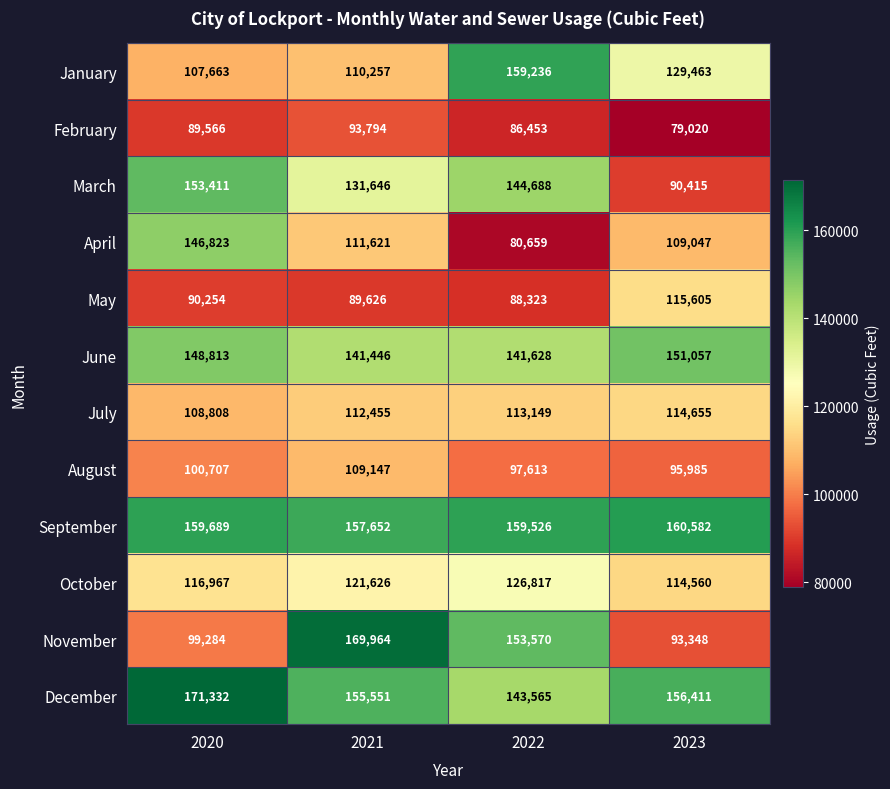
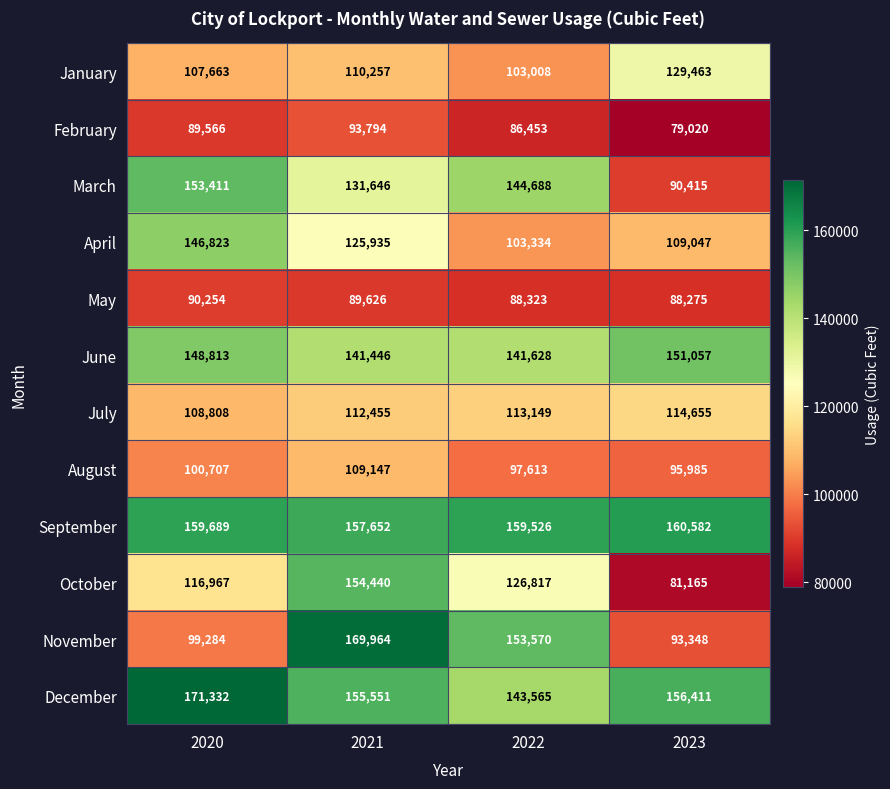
  {
    "January": {
      "2020": "107,663",
      "2021": "110,257",
-     "2022": "159,236",
+     "2022": "103,008",
      "2023": "129,463"
    },
    "February": {
      "2020": "89,566",
      "2021": "93,794",
      "2022": "86,453",
      "2023": "79,020"
    },
    "March": {
      "2020": "153,411",
      "2021": "131,646",
      "2022": "144,688",
      "2023": "90,415"
    },
    "April": {
      "2020": "146,823",
-     "2021": "111,621",
-     "2022": "80,659",
+     "2021": "125,935",
+     "2022": "103,334",
      "2023": "109,047"
    },
    "May": {
      "2020": "90,254",
      "2021": "89,626",
      "2022": "88,323",
-     "2023": "115,605"
+     "2023": "88,275"
    },
    "June": {
      "2020": "148,813",
      "2021": "141,446",
      "2022": "141,628",
      "2023": "151,057"
    },
    "July": {
      "2020": "108,808",
      "2021": "112,455",
      "2022": "113,149",
      "2023": "114,655"
    },
    "August": {
      "2020": "100,707",
      "2021": "109,147",
      "2022": "97,613",
      "2023": "95,985"
    },
    "September": {
      "2020": "159,689",
      "2021": "157,652",
      "2022": "159,526",
      "2023": "160,582"
    },
    "October": {
      "2020": "116,967",
-     "2021": "121,626",
+     "2021": "154,440",
      "2022": "126,817",
-     "2023": "114,560"
+     "2023": "81,165"
    },
    "November": {
      "2020": "99,284",
      "2021": "169,964",
      "2022": "153,570",
      "2023": "93,348"
    },
    "December": {
      "2020": "171,332",
      "2021": "155,551",
      "2022": "143,565",
      "2023": "156,411"
    }
  }
